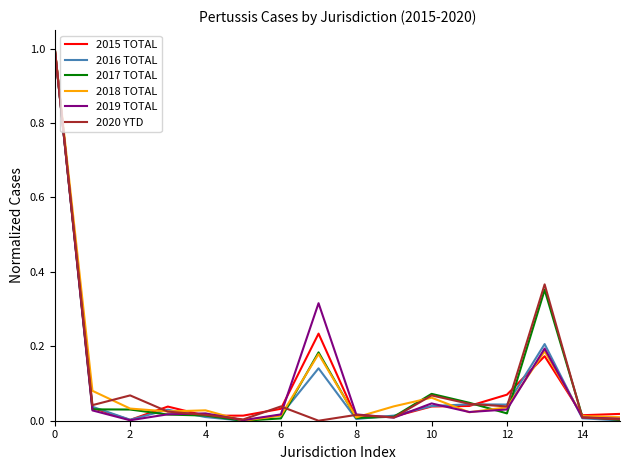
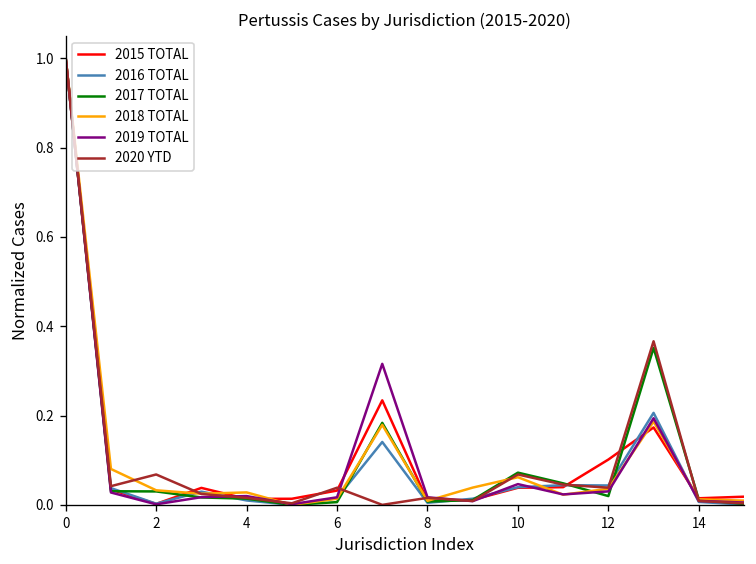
  {
    "2015 TOTAL": {
-     "12": 0.07
+     "12": 0.10
    },
    "2017 TOTAL": {
      "6": 0.01,
      "12": 0.02
    },
    "2018 TOTAL": {
      "4": 0.03
    },
    "2019 TOTAL": {
      "10": 0.05
    },
    "2020 YTD": {
      "2": 0.07
    }
  }
